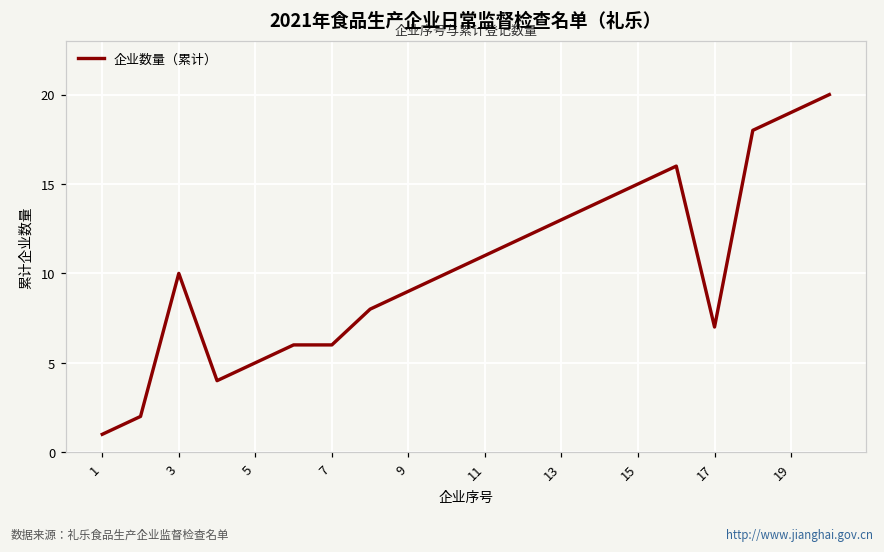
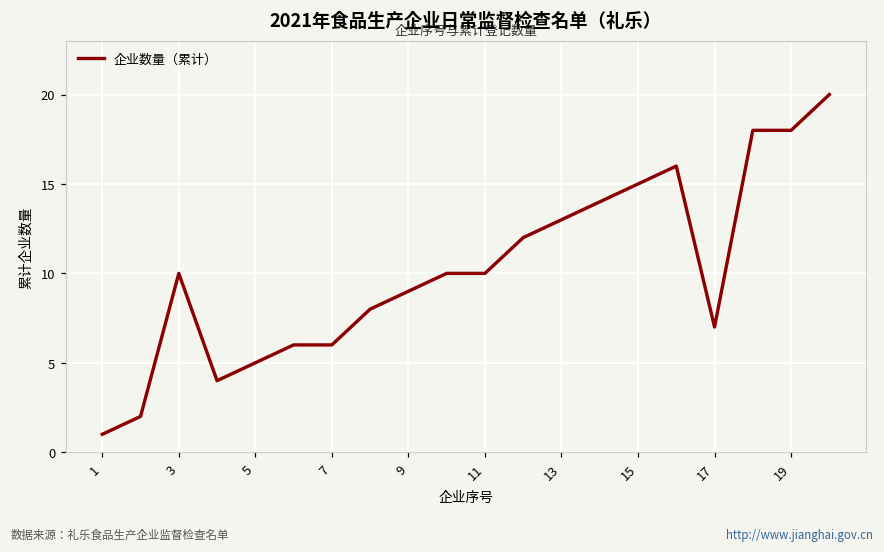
  {
    "1": 1,
    "3": 10,
    "5": 5,
    "7": 6,
    "9": 9,
-   "11": 11,
+   "11": 10,
    "13": 13,
    "15": 15,
    "17": 7,
-   "19": 19
+   "19": 18
  }
